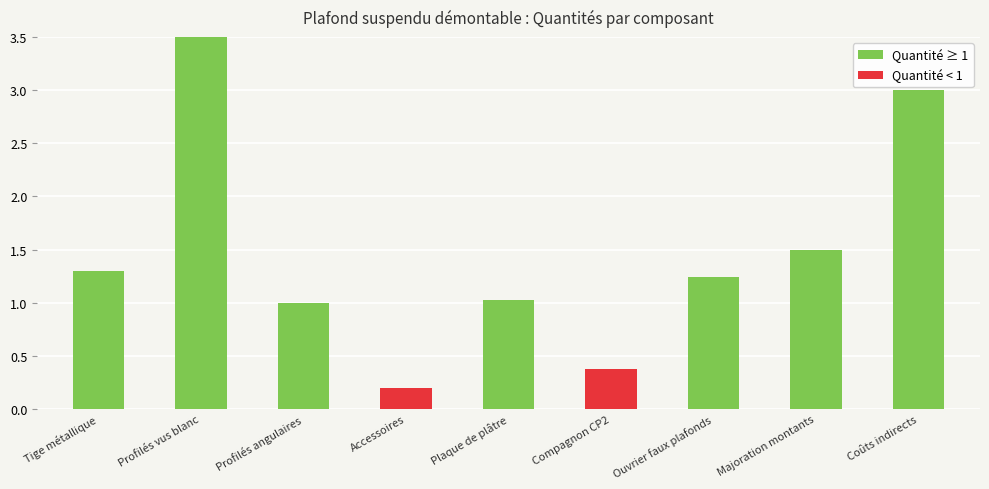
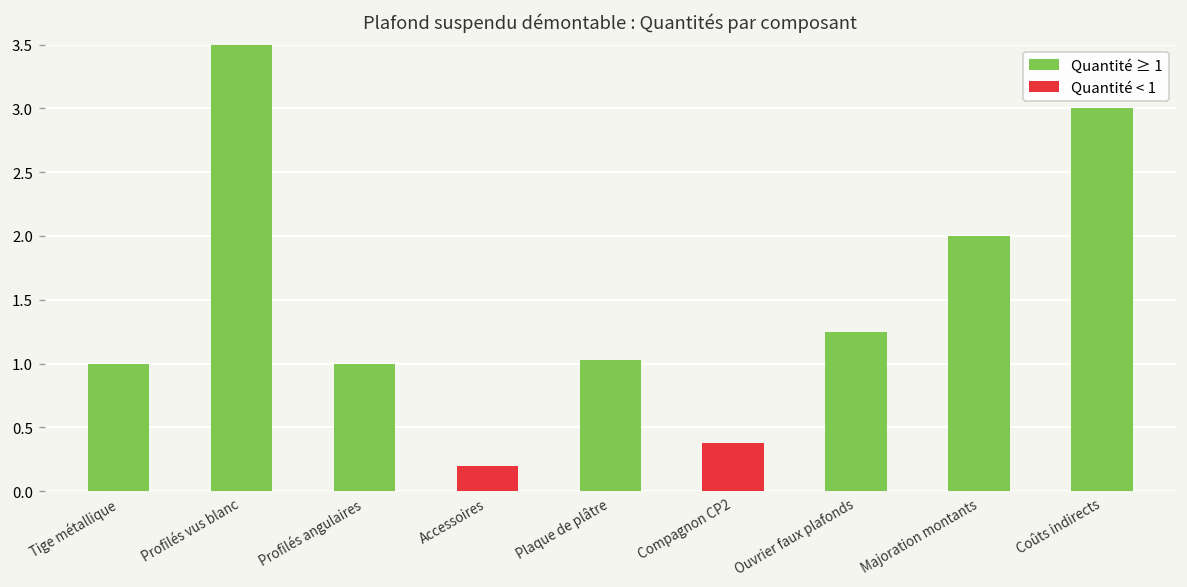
  {
-   "Tige métallique": 1.3,
+   "Tige métallique": 1.0,
    "Profilés angulaires": 1.0,
    "Accessoires": 0.2,
    "Plaque de plâtre": 1.03,
    "Compagnon CP2": 0.38,
    "Ouvrier faux plafonds": 1.24,
-   "Majoration montants": 1.5,
+   "Majoration montants": 2.0,
    "Coûts indirects": 3.0
  }
